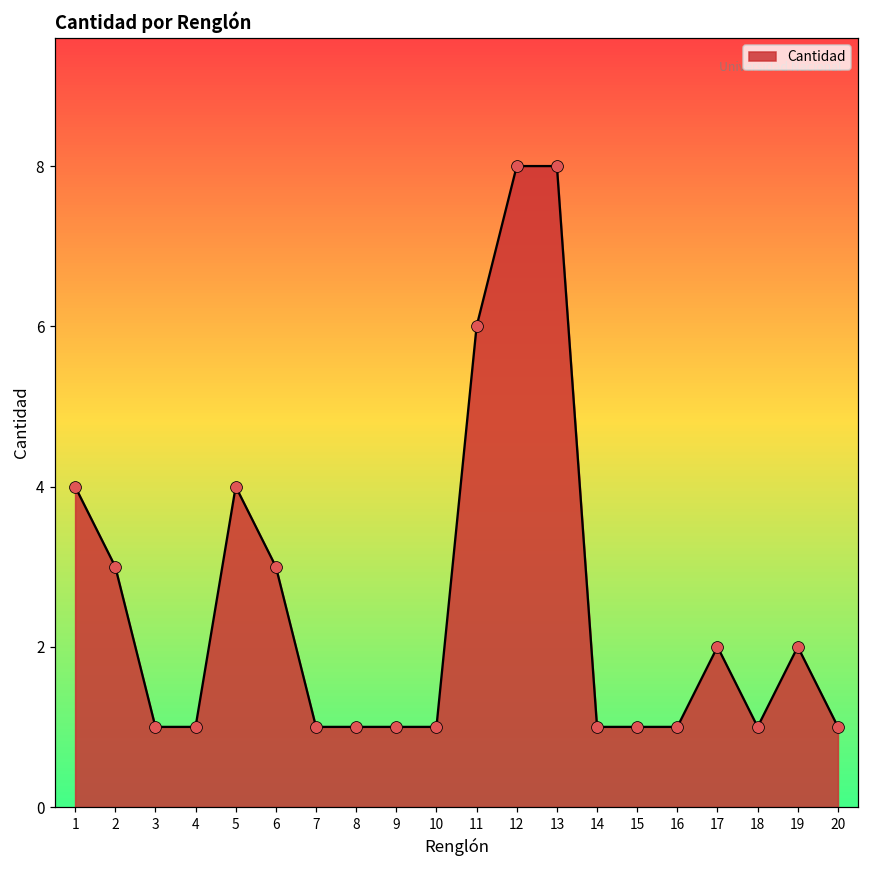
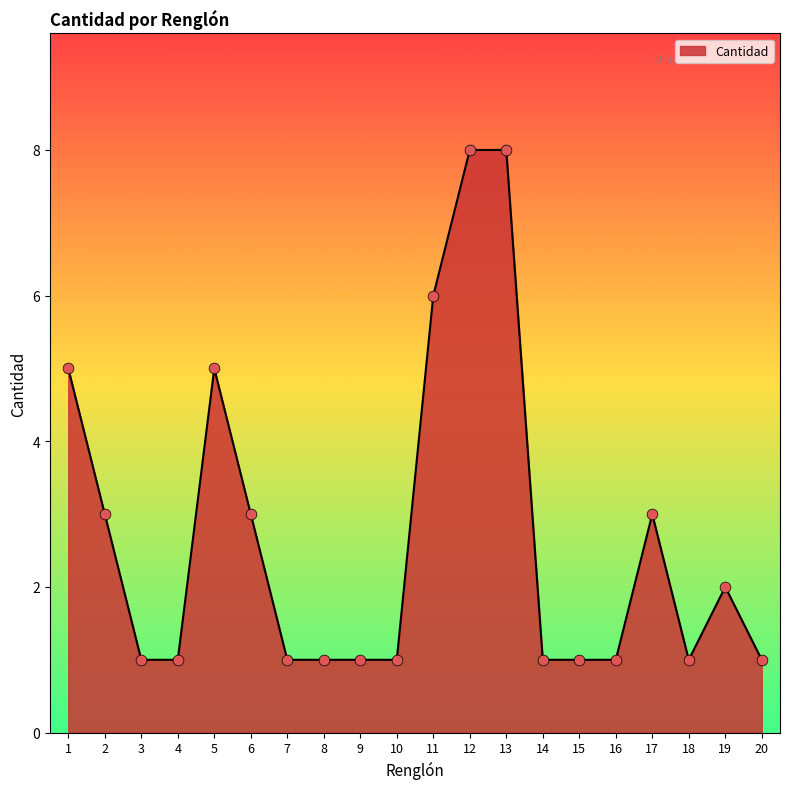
  {
-   "1": 4,
+   "1": 5,
    "2": 3,
    "3": 1,
    "4": 1,
-   "5": 4,
+   "5": 5,
    "6": 3,
    "7": 1,
    "8": 1,
    "9": 1,
    "10": 1,
    "11": 6,
    "12": 8,
    "13": 8,
    "14": 1,
    "15": 1,
    "16": 1,
-   "17": 2,
+   "17": 3,
    "18": 1,
    "19": 2,
    "20": 1
  }
